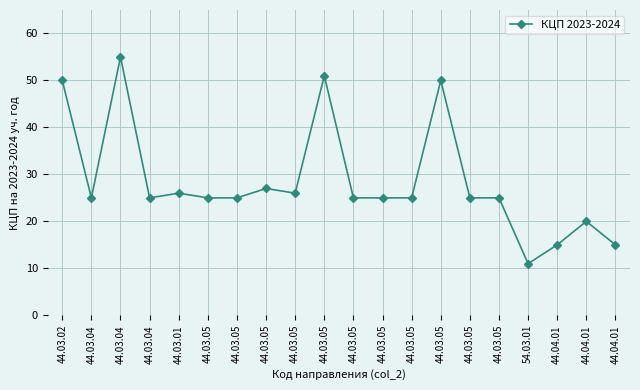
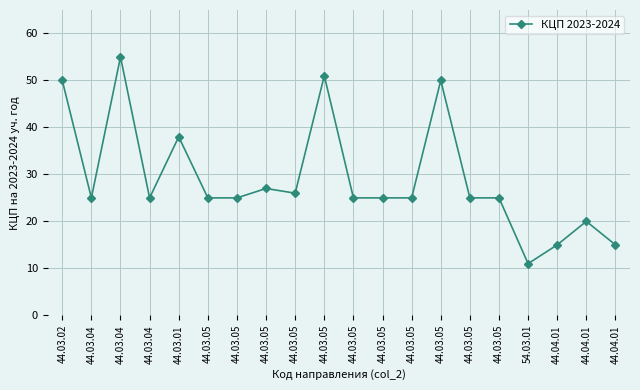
  {
    "44.03.02": 50,
-   "44.03.01": 26,
+   "44.03.01": 38,
    "54.03.01": 11
  }
